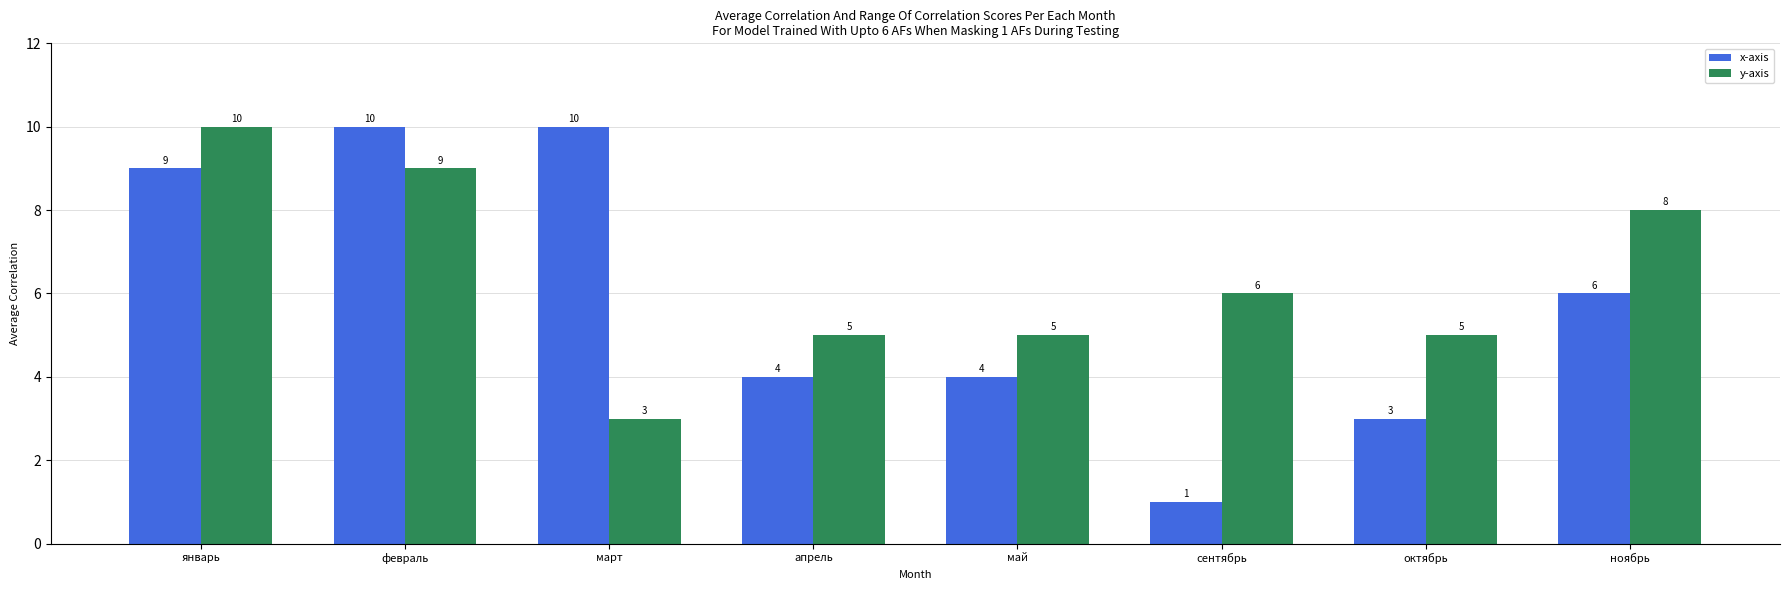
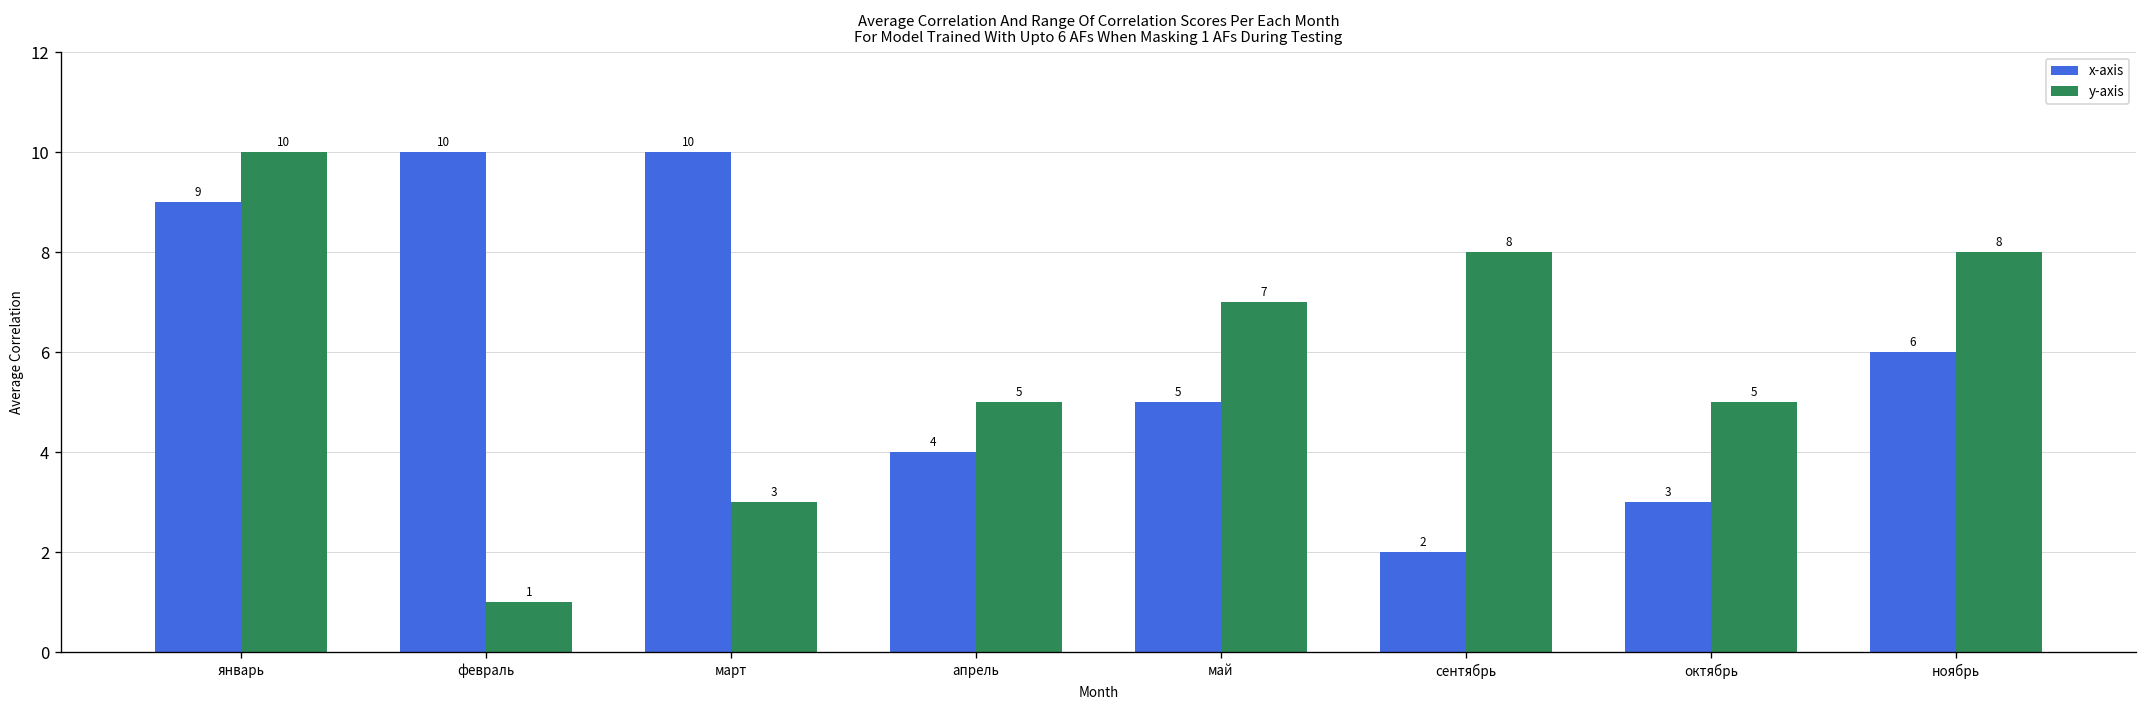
  {
    "x-axis": {
      "январь": 9,
      "февраль": 10,
      "март": 10,
      "апрель": 4,
-     "май": 4,
-     "сентябрь": 1,
+     "май": 5,
+     "сентябрь": 2,
      "октябрь": 3,
      "ноябрь": 6
    },
    "y-axis": {
      "январь": 10,
-     "февраль": 9,
+     "февраль": 1,
      "март": 3,
      "апрель": 5,
-     "май": 5,
-     "сентябрь": 6,
+     "май": 7,
+     "сентябрь": 8,
      "октябрь": 5,
      "ноябрь": 8
    }
  }
